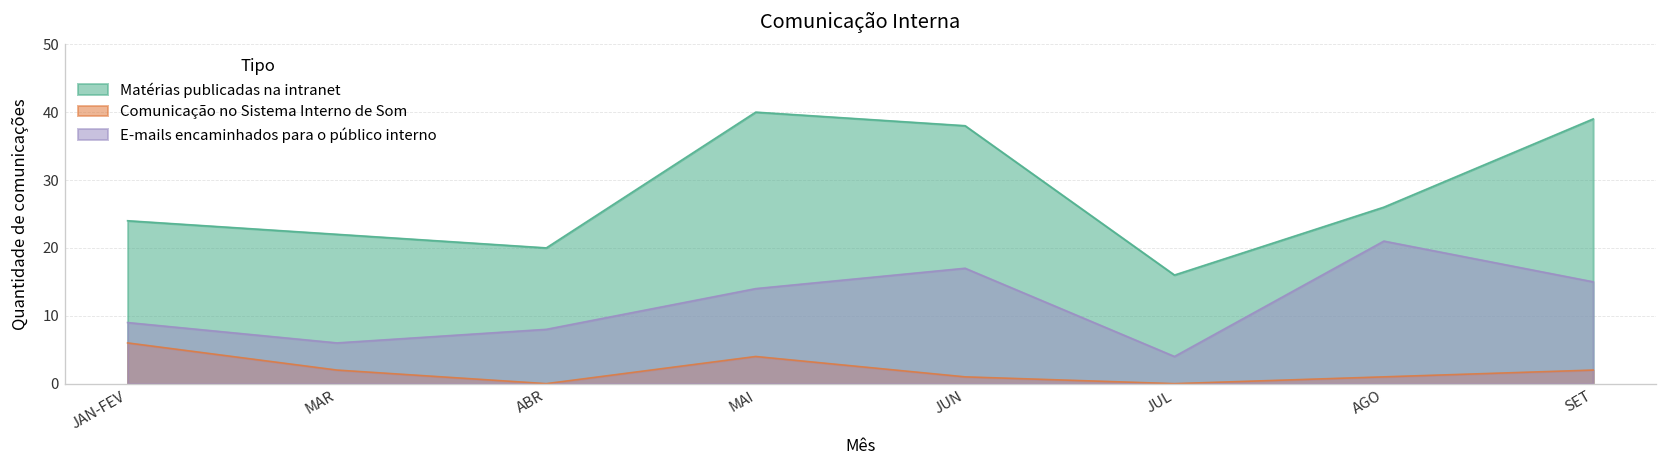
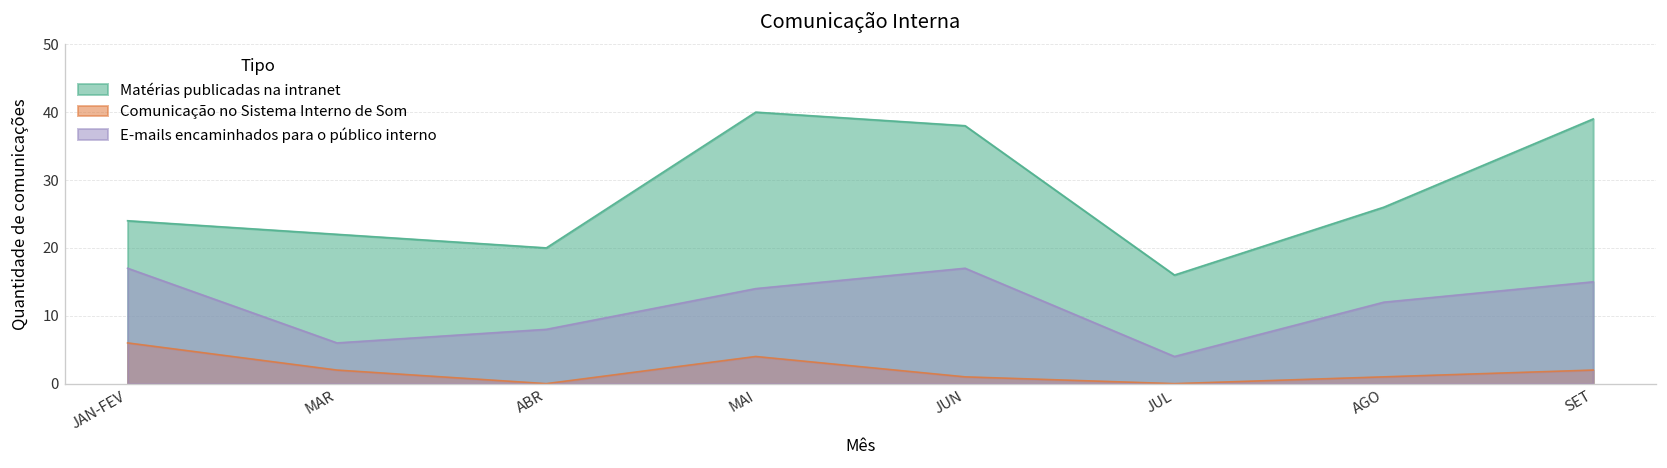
  {
    "Matérias publicadas na intranet": {
      "JAN-FEV": 24,
      "MAR": 22,
      "ABR": 20,
      "MAI": 40,
      "JUN": 38,
      "JUL": 16,
      "AGO": 26,
      "SET": 39
    },
    "Comunicação no Sistema Interno de Som": {
      "JAN-FEV": 6,
      "MAR": 2,
      "ABR": 0,
      "MAI": 4,
      "JUN": 1,
      "JUL": 0,
      "AGO": 1,
      "SET": 2
    },
    "E-mails encaminhados para o público interno": {
-     "JAN-FEV": 9,
+     "JAN-FEV": 17,
      "MAR": 6,
      "ABR": 8,
      "MAI": 14,
      "JUN": 17,
      "JUL": 4,
-     "AGO": 21,
+     "AGO": 12,
      "SET": 15
    }
  }
